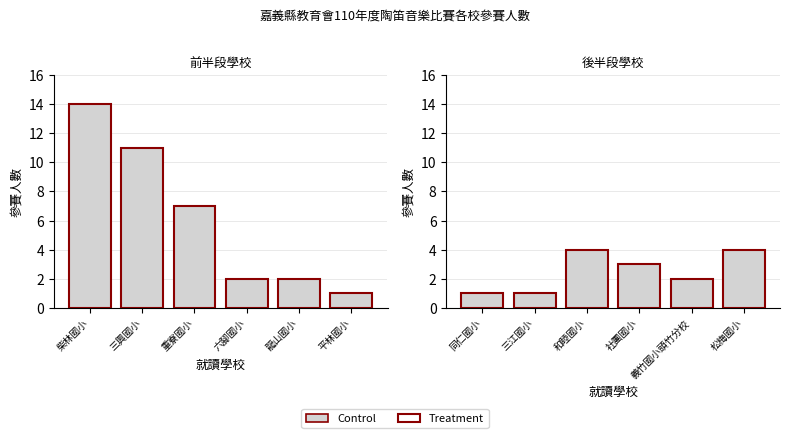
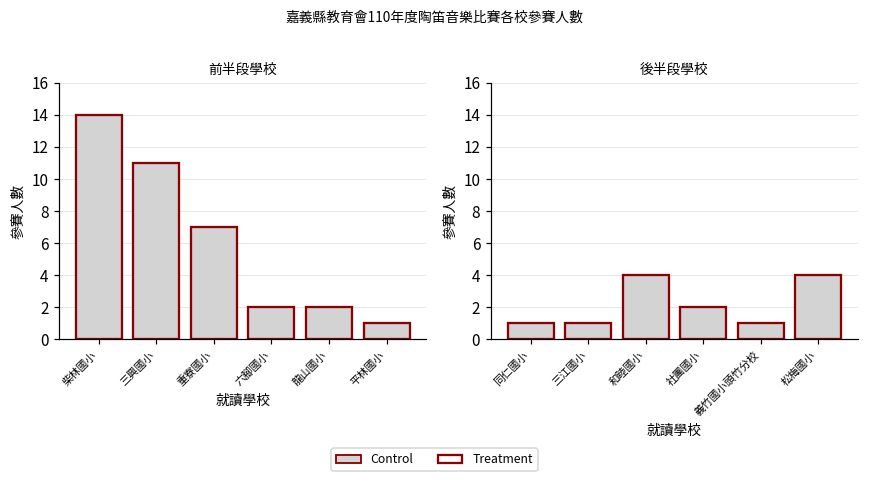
  {
    "前半段學校": {
      "柴林國小": 14.0,
      "三興國小": 11.0,
      "重寮國小": 7.0,
      "六腳國小": 2.0,
      "龍山國小": 2.0,
      "平林國小": 1.0
    },
    "後半段學校": {
      "同仁國小": 1,
      "三江國小": 1,
      "和睦國小": 4,
-     "社團國小": 3,
-     "義竹國小頭竹分校": 2,
+     "社團國小": 2,
+     "義竹國小頭竹分校": 1,
      "松梅國小": 4
    }
  }
